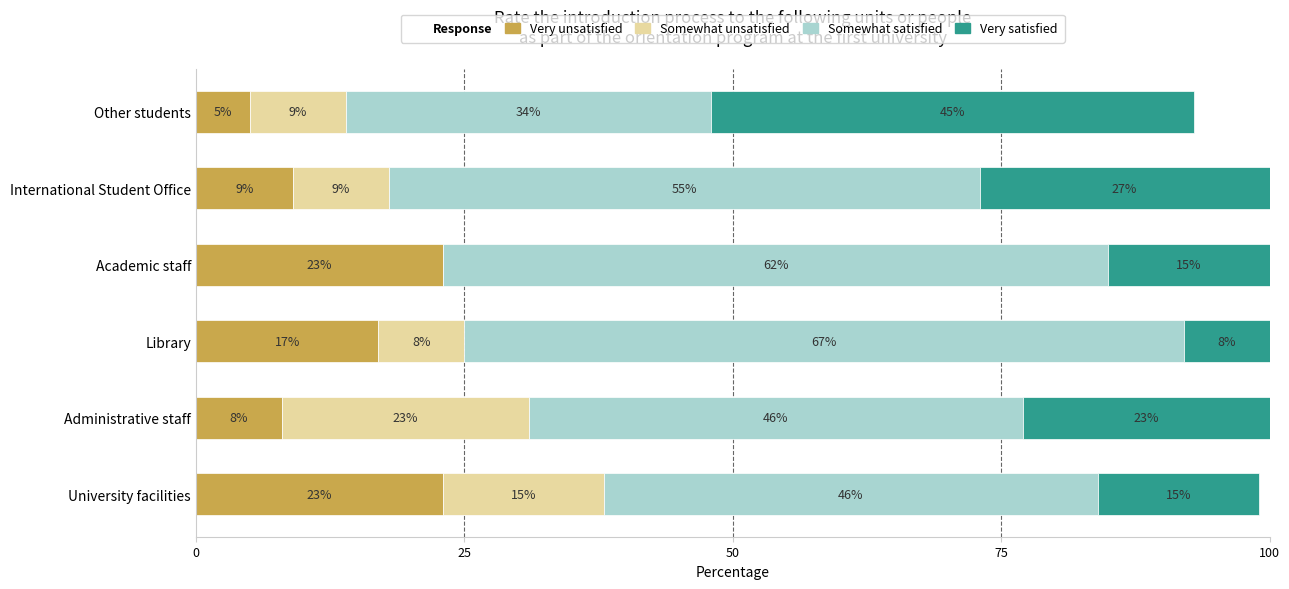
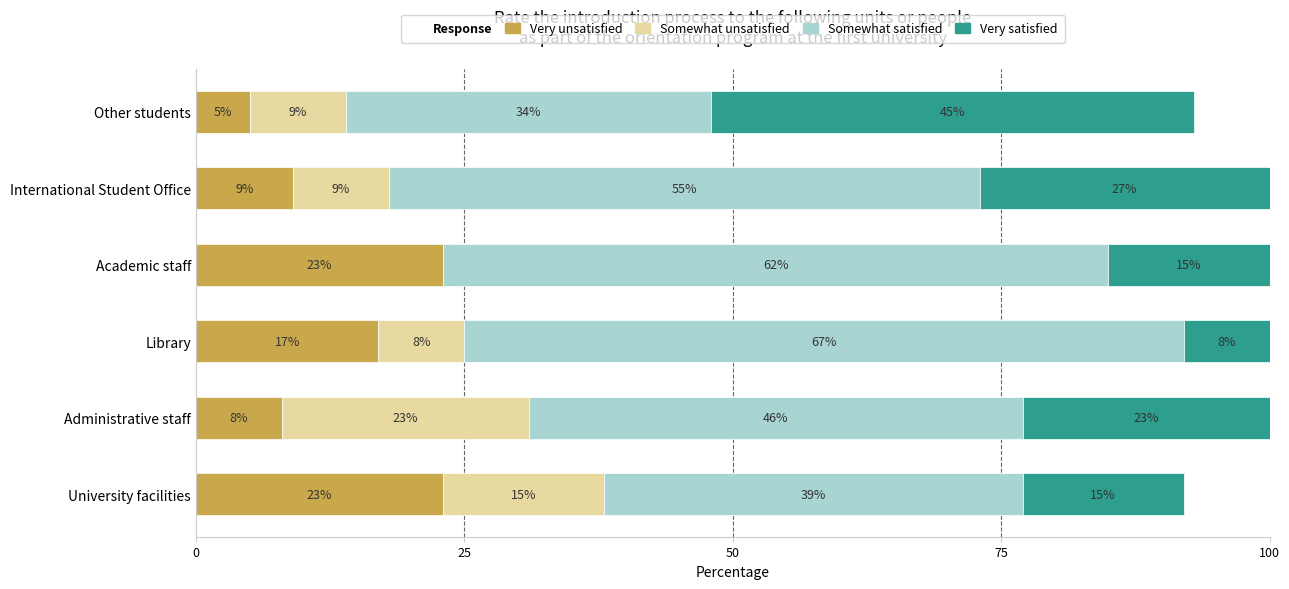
  {
    "Very unsatisfied": {
      "Other students": "5%",
      "International Student Office": "9%",
      "Academic staff": "23%",
      "Library": "17%",
      "Administrative staff": "8%",
      "University facilities": "23%"
    },
    "Somewhat unsatisfied": {
      "Other students": "9%",
      "International Student Office": "9%",
      "Library": "8%",
      "Administrative staff": "23%",
      "University facilities": "15%"
    },
    "Somewhat satisfied": {
      "Other students": "34%",
      "International Student Office": "55%",
      "Academic staff": "62%",
      "Library": "67%",
      "Administrative staff": "46%",
-     "University facilities": "46%"
+     "University facilities": "39%"
    },
    "Very satisfied": {
      "Other students": "45%",
      "International Student Office": "27%",
      "Academic staff": "15%",
      "Library": "8%",
      "Administrative staff": "23%",
      "University facilities": "15%"
    }
  }
